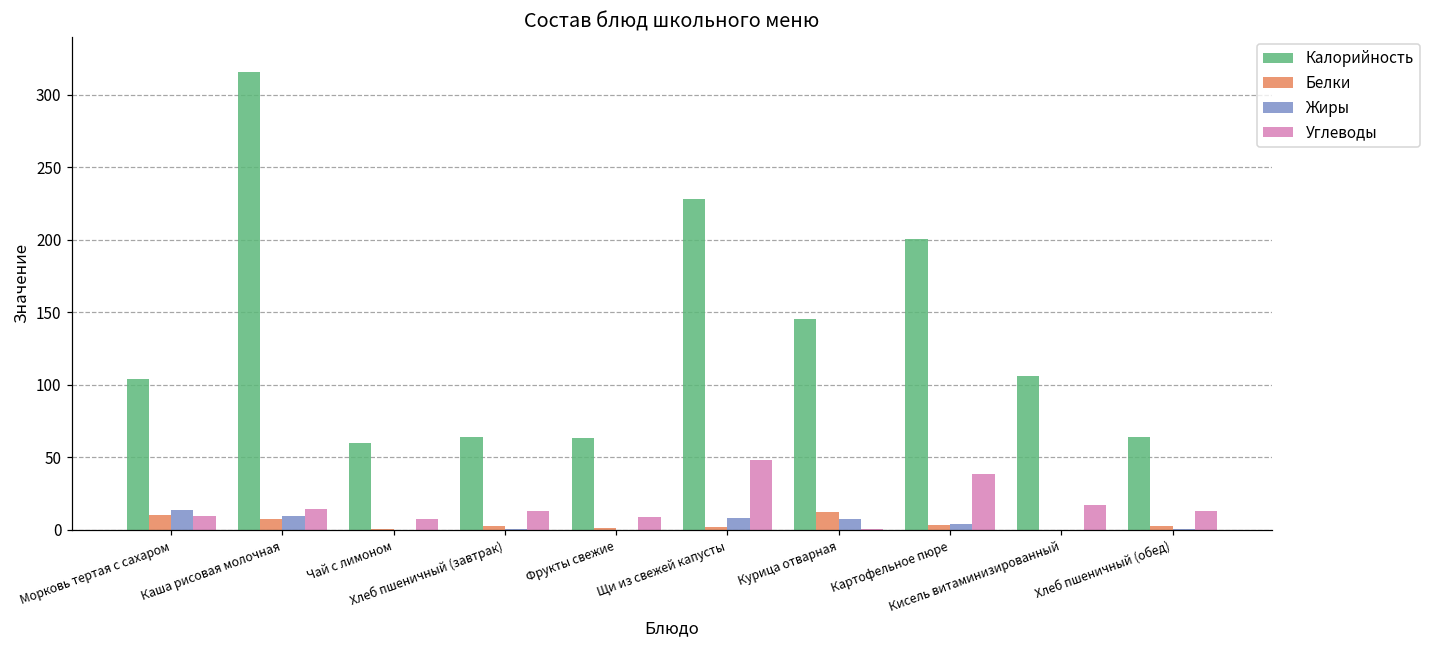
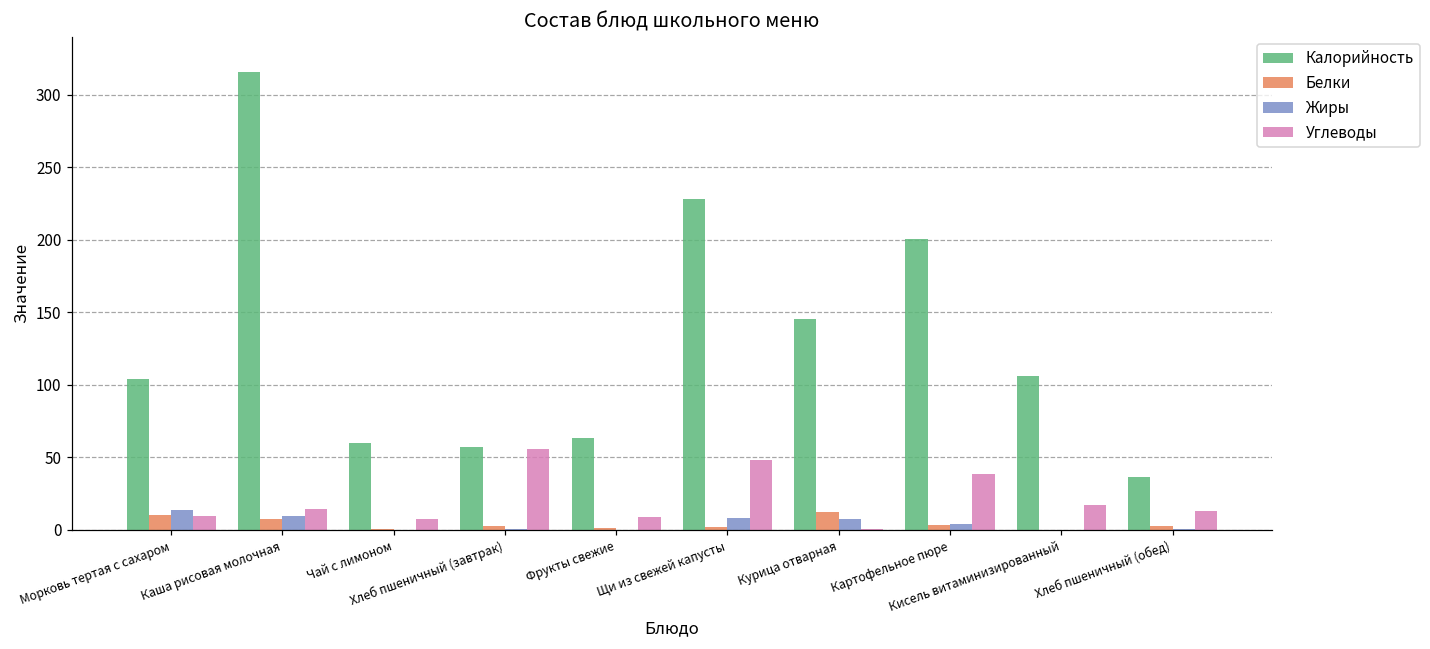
  {
    "Калорийность": {
      "Морковь тертая с сахаром": 104,
      "Каша рисовая молочная": 315,
      "Чай с лимоном": 60,
-     "Хлеб пшеничный (завтрак)": 64,
+     "Хлеб пшеничный (завтрак)": 57,
      "Фрукты свежие": 63,
      "Щи из свежей капусты": 228,
      "Курица отварная": 145,
      "Картофельное пюре": 200,
      "Кисель витаминизированный": 106,
-     "Хлеб пшеничный (обед)": 64
+     "Хлеб пшеничный (обед)": 37
    },
    "Белки": {
      "Морковь тертая с сахаром": 10,
      "Каша рисовая молочная": 7,
      "Хлеб пшеничный (завтрак)": 2,
      "Щи из свежей капусты": 2,
      "Курица отварная": 12,
      "Картофельное пюре": 4,
      "Хлеб пшеничный (обед)": 2
    },
    "Жиры": {
      "Морковь тертая с сахаром": 13,
      "Каша рисовая молочная": 10,
      "Чай с лимоном": 0,
      "Фрукты свежие": 0,
      "Щи из свежей капусты": 8,
      "Курица отварная": 7,
      "Картофельное пюре": 4,
      "Кисель витаминизированный": 0
    },
    "Углеводы": {
      "Морковь тертая с сахаром": 9,
      "Каша рисовая молочная": 14,
      "Чай с лимоном": 7,
-     "Хлеб пшеничный (завтрак)": 13,
+     "Хлеб пшеничный (завтрак)": 56,
      "Фрукты свежие": 9,
      "Щи из свежей капусты": 48,
      "Картофельное пюре": 39,
      "Кисель витаминизированный": 17,
      "Хлеб пшеничный (обед)": 13
    }
  }
